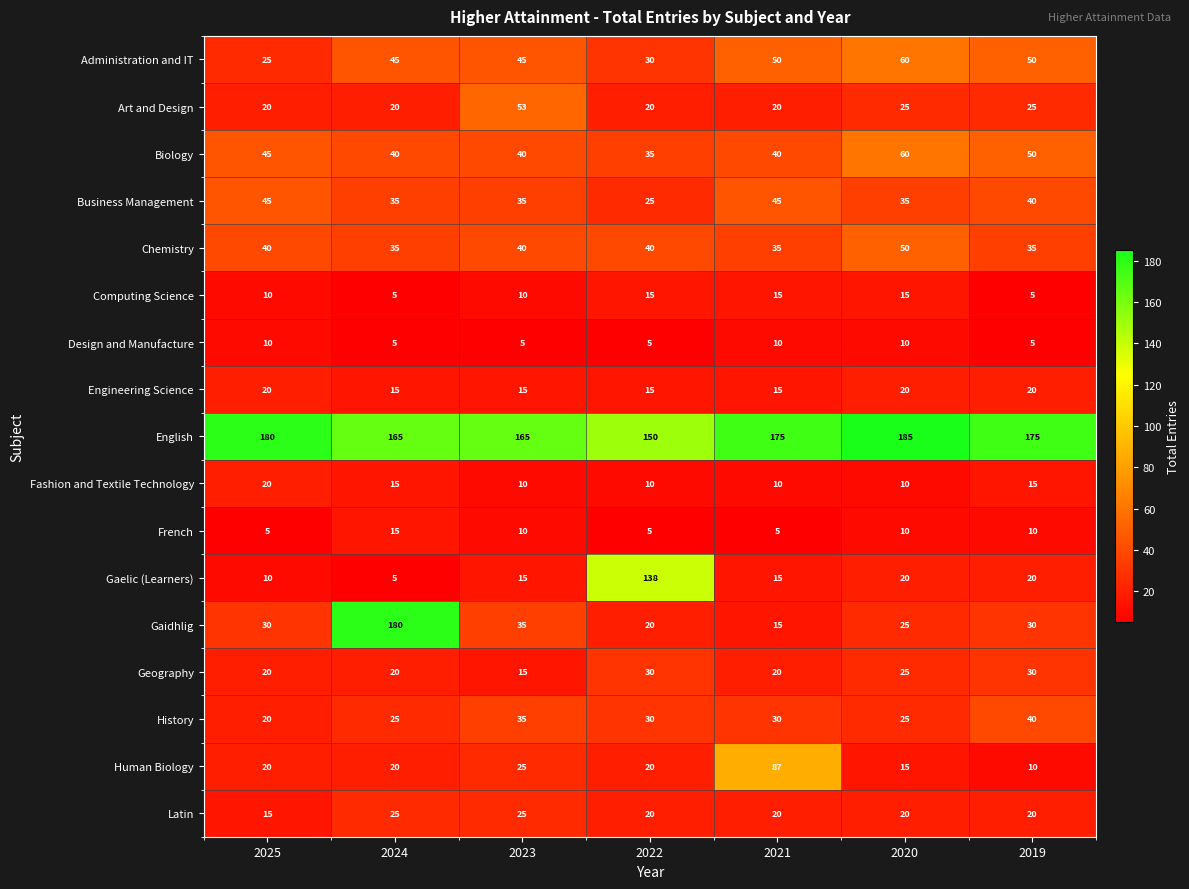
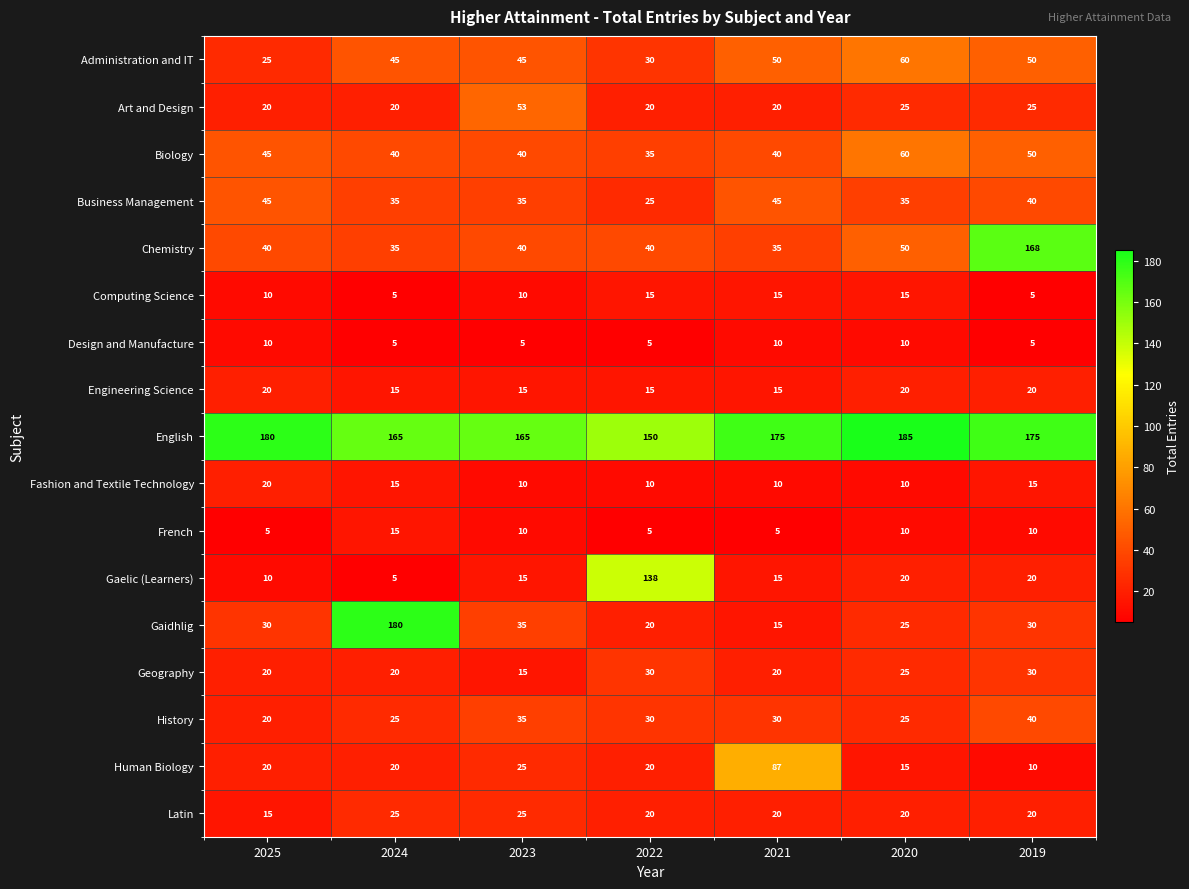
  {
    "Administration and IT": {
      "2025": 25,
      "2024": 45,
      "2023": 45,
      "2022": 30,
      "2021": 50,
      "2020": 60,
      "2019": 50
    },
    "Art and Design": {
      "2025": 20,
      "2024": 20,
      "2023": 53,
      "2022": 20,
      "2021": 20,
      "2020": 25,
      "2019": 25
    },
    "Biology": {
      "2025": 45,
      "2024": 40,
      "2023": 40,
      "2022": 35,
      "2021": 40,
      "2020": 60,
      "2019": 50
    },
    "Business Management": {
      "2025": 45,
      "2024": 35,
      "2023": 35,
      "2022": 25,
      "2021": 45,
      "2020": 35,
      "2019": 40
    },
    "Chemistry": {
      "2025": 40,
      "2024": 35,
      "2023": 40,
      "2022": 40,
      "2021": 35,
      "2020": 50,
-     "2019": 35
+     "2019": 168
    },
    "Computing Science": {
      "2025": 10,
      "2024": 5,
      "2023": 10,
      "2022": 15,
      "2021": 15,
      "2020": 15,
      "2019": 5
    },
    "Design and Manufacture": {
      "2025": 10,
      "2024": 5,
      "2023": 5,
      "2022": 5,
      "2021": 10,
      "2020": 10,
      "2019": 5
    },
    "Engineering Science": {
      "2025": 20,
      "2024": 15,
      "2023": 15,
      "2022": 15,
      "2021": 15,
      "2020": 20,
      "2019": 20
    },
    "English": {
      "2025": 180,
      "2024": 165,
      "2023": 165,
      "2022": 150,
      "2021": 175,
      "2020": 185,
      "2019": 175
    },
    "Fashion and Textile Technology": {
      "2025": 20,
      "2024": 15,
      "2023": 10,
      "2022": 10,
      "2021": 10,
      "2020": 10,
      "2019": 15
    },
    "French": {
      "2025": 5,
      "2024": 15,
      "2023": 10,
      "2022": 5,
      "2021": 5,
      "2020": 10,
      "2019": 10
    },
    "Gaelic (Learners)": {
      "2025": 10,
      "2024": 5,
      "2023": 15,
      "2022": 138,
      "2021": 15,
      "2020": 20,
      "2019": 20
    },
    "Gaidhlig": {
      "2025": 30,
      "2024": 180,
      "2023": 35,
      "2022": 20,
      "2021": 15,
      "2020": 25,
      "2019": 30
    },
    "Geography": {
      "2025": 20,
      "2024": 20,
      "2023": 15,
      "2022": 30,
      "2021": 20,
      "2020": 25,
      "2019": 30
    },
    "History": {
      "2025": 20,
      "2024": 25,
      "2023": 35,
      "2022": 30,
      "2021": 30,
      "2020": 25,
      "2019": 40
    },
    "Human Biology": {
      "2025": 20,
      "2024": 20,
      "2023": 25,
      "2022": 20,
      "2021": 87,
      "2020": 15,
      "2019": 10
    },
    "Latin": {
      "2025": 15,
      "2024": 25,
      "2023": 25,
      "2022": 20,
      "2021": 20,
      "2020": 20,
      "2019": 20
    }
  }
